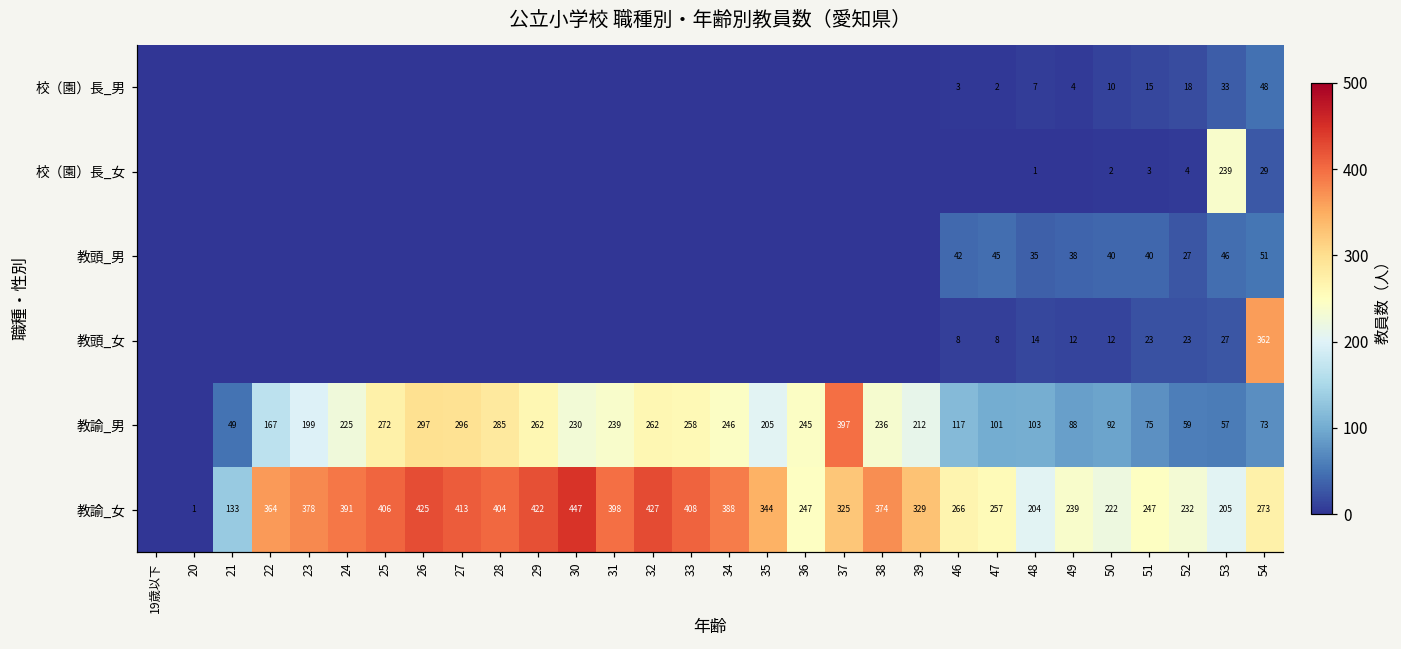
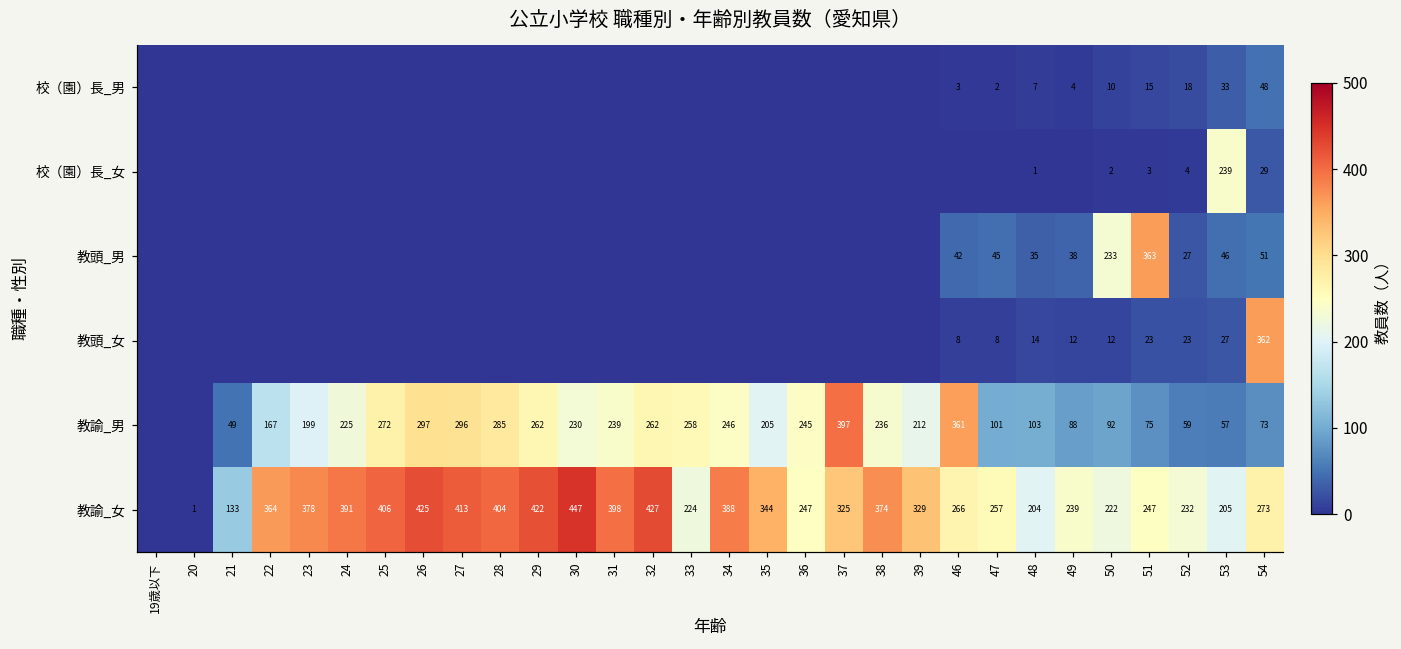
  {
    "校（園）長_男": {
      "46": 3,
      "47": 2,
      "48": 7,
      "49": 4,
      "50": 10,
      "51": 15,
      "52": 18,
      "53": 33,
      "54": 48
    },
    "校（園）長_女": {
      "48": 1,
      "50": 2,
      "51": 3,
      "52": 4,
      "53": 239,
      "54": 29
    },
    "教頭_男": {
      "46": 42,
      "47": 45,
      "48": 35,
      "49": 38,
-     "50": 40,
-     "51": 40,
+     "50": 233,
+     "51": 363,
      "52": 27,
      "53": 46,
      "54": 51
    },
    "教頭_女": {
      "46": 8,
      "47": 8,
      "48": 14,
      "49": 12,
      "50": 12,
      "51": 23,
      "52": 23,
      "53": 27,
      "54": 362
    },
    "教諭_男": {
      "21": 49,
      "22": 167,
      "23": 199,
      "24": 225,
      "25": 272,
      "26": 297,
      "27": 296,
      "28": 285,
      "29": 262,
      "30": 230,
      "31": 239,
      "32": 262,
      "33": 258,
      "34": 246,
      "35": 205,
      "36": 245,
      "37": 397,
      "38": 236,
      "39": 212,
-     "46": 117,
+     "46": 361,
      "47": 101,
      "48": 103,
      "49": 88,
      "50": 92,
      "51": 75,
      "52": 59,
      "53": 57,
      "54": 73
    },
    "教諭_女": {
      "20": 1,
      "21": 133,
      "22": 364,
      "23": 378,
      "24": 391,
      "25": 406,
      "26": 425,
      "27": 413,
      "28": 404,
      "29": 422,
      "30": 447,
      "31": 398,
      "32": 427,
-     "33": 408,
+     "33": 224,
      "34": 388,
      "35": 344,
      "36": 247,
      "37": 325,
      "38": 374,
      "39": 329,
      "46": 266,
      "47": 257,
      "48": 204,
      "49": 239,
      "50": 222,
      "51": 247,
      "52": 232,
      "53": 205,
      "54": 273
    }
  }
